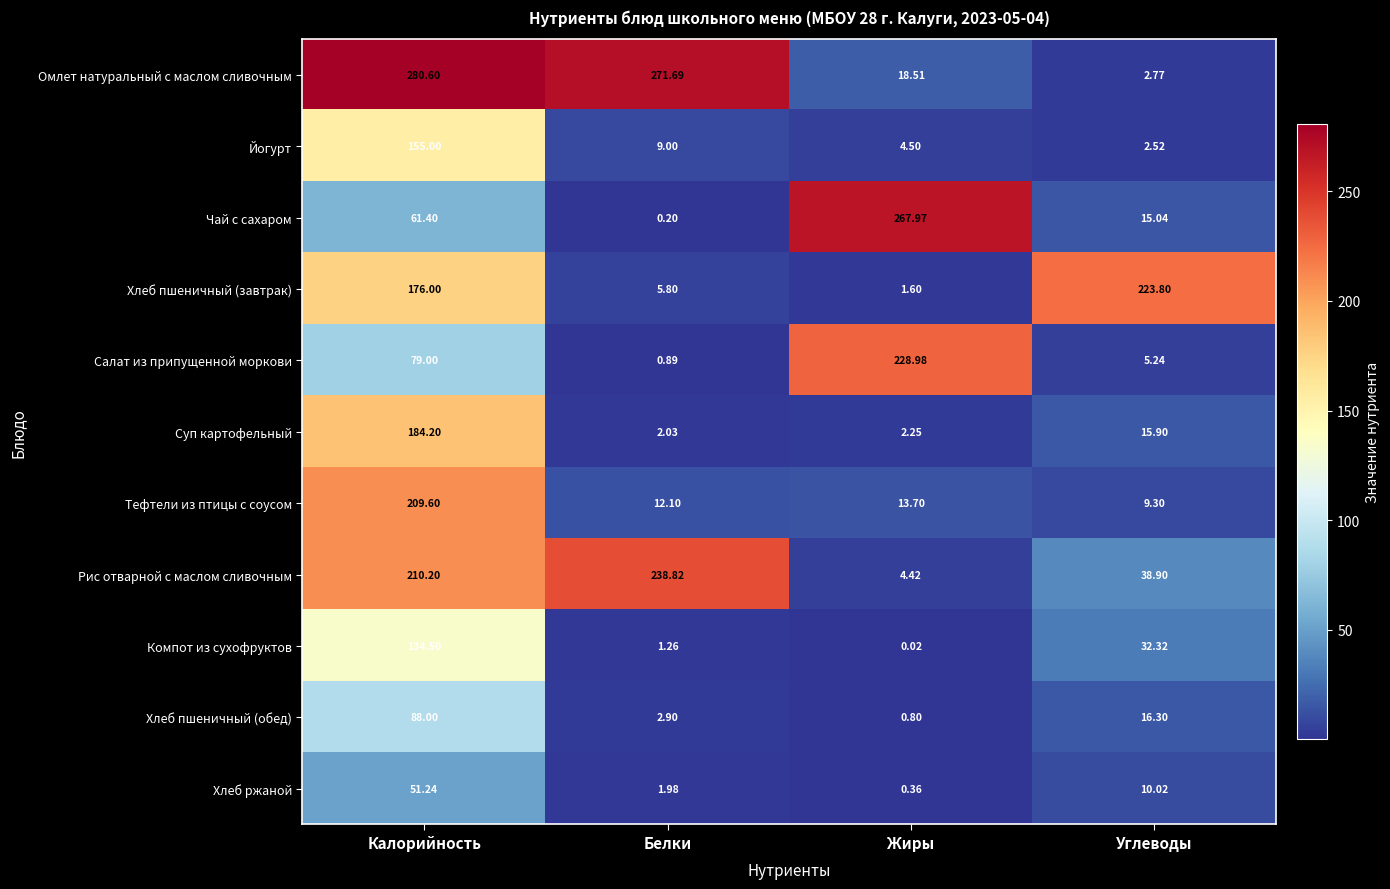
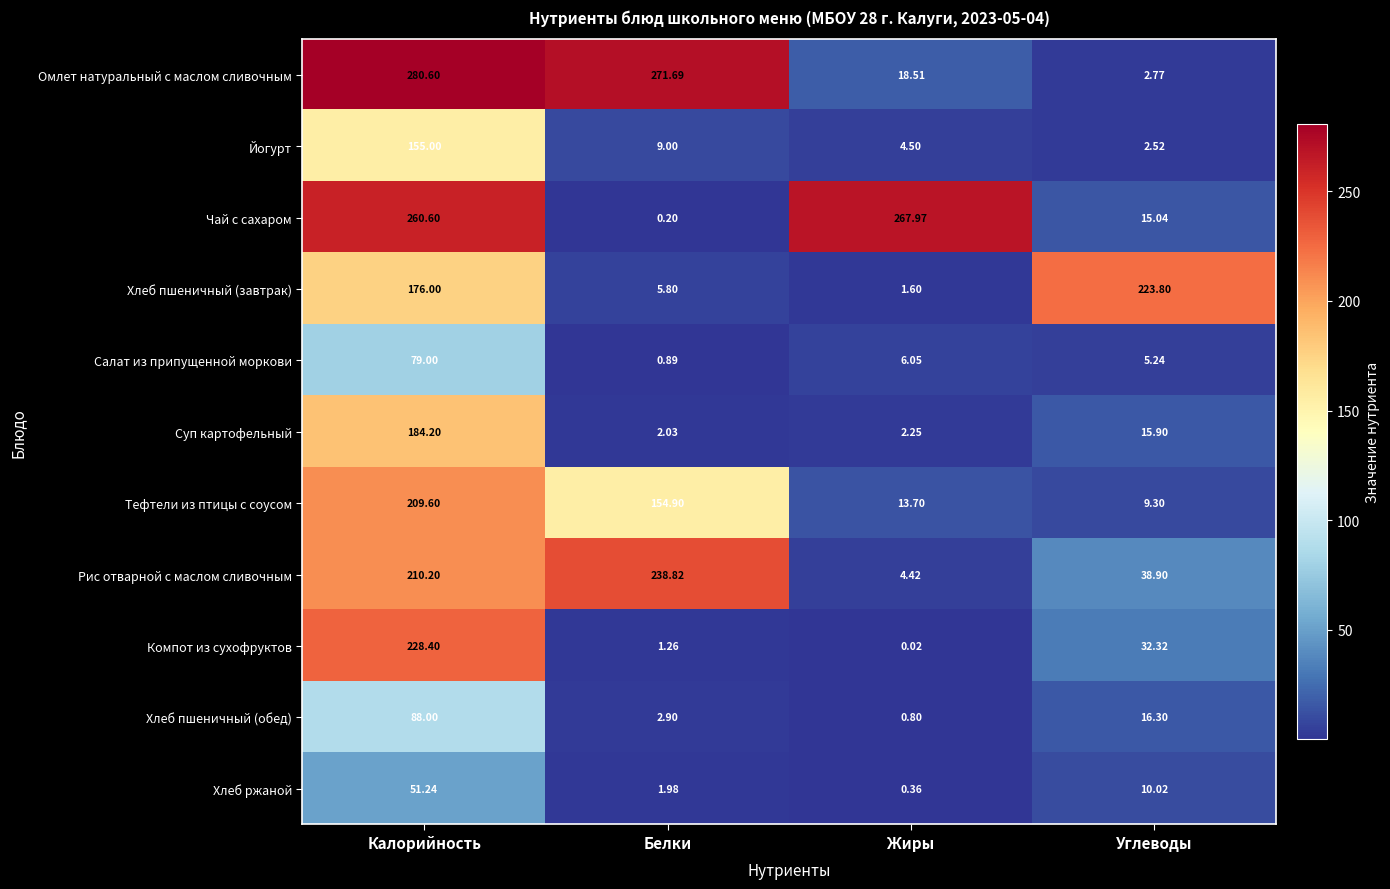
  {
    "Омлет натуральный с маслом сливочным": {
      "Калорийность": 280.60,
      "Белки": 271.69,
      "Жиры": 18.51,
      "Углеводы": 2.77
    },
    "Йогурт": {
      "Калорийность": 155.00,
      "Белки": 9.00,
      "Жиры": 4.50,
      "Углеводы": 2.52
    },
    "Чай с сахаром": {
-     "Калорийность": 61.40,
+     "Калорийность": 260.60,
      "Белки": 0.20,
      "Жиры": 267.97,
      "Углеводы": 15.04
    },
    "Хлеб пшеничный (завтрак)": {
      "Калорийность": 176.00,
      "Белки": 5.80,
      "Жиры": 1.60,
      "Углеводы": 223.80
    },
    "Салат из припущенной моркови": {
      "Калорийность": 79.00,
      "Белки": 0.89,
-     "Жиры": 228.98,
+     "Жиры": 6.05,
      "Углеводы": 5.24
    },
    "Суп картофельный": {
      "Калорийность": 184.20,
      "Белки": 2.03,
      "Жиры": 2.25,
      "Углеводы": 15.90
    },
    "Тефтели из птицы с соусом": {
      "Калорийность": 209.60,
-     "Белки": 12.10,
+     "Белки": 154.90,
      "Жиры": 13.70,
      "Углеводы": 9.30
    },
    "Рис отварной с маслом сливочным": {
      "Калорийность": 210.20,
      "Белки": 238.82,
      "Жиры": 4.42,
      "Углеводы": 38.90
    },
    "Компот из сухофруктов": {
-     "Калорийность": 134.50,
+     "Калорийность": 228.40,
      "Белки": 1.26,
      "Жиры": 0.02,
      "Углеводы": 32.32
    },
    "Хлеб пшеничный (обед)": {
      "Калорийность": 88.00,
      "Белки": 2.90,
      "Жиры": 0.80,
      "Углеводы": 16.30
    },
    "Хлеб ржаной": {
      "Калорийность": 51.24,
      "Белки": 1.98,
      "Жиры": 0.36,
      "Углеводы": 10.02
    }
  }
